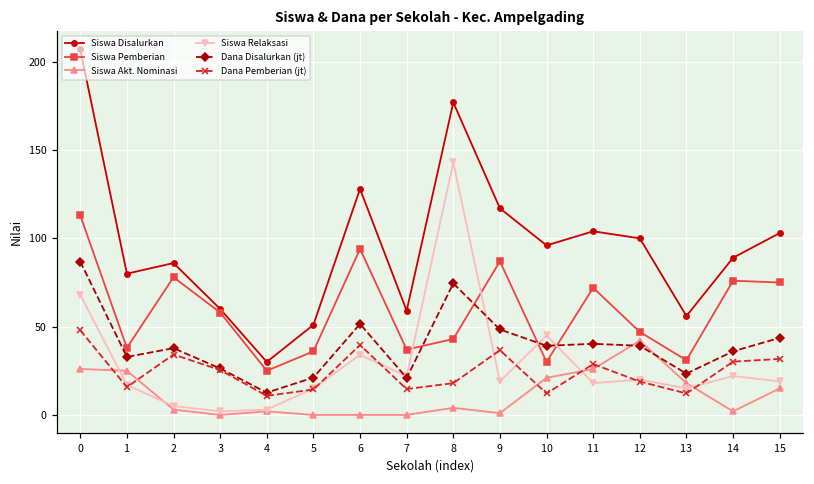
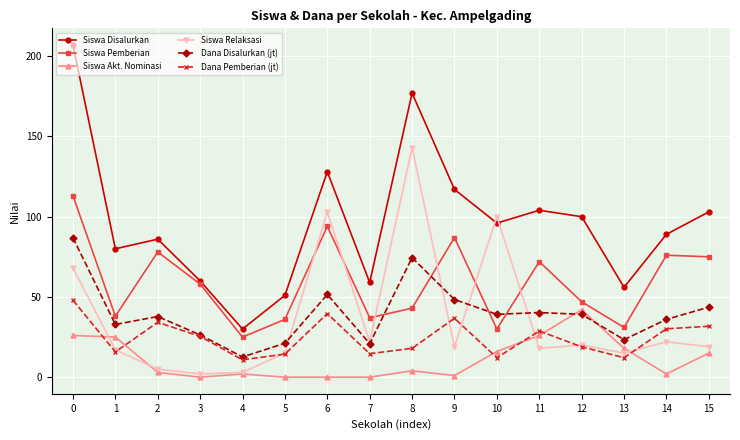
  {
    "Siswa Akt. Nominasi": {
      "0": 26,
      "1": 25,
      "2": 3,
      "3": 0,
      "5": 0,
      "6": 0,
      "7": 0,
      "8": 4,
      "9": 1,
-     "10": 21,
+     "10": 16,
      "11": 26,
      "12": 42,
      "13": 18,
      "14": 2,
      "15": 15
    },
    "Siswa Relaksasi": {
      "0": 68,
      "2": 5,
      "3": 2,
-     "6": 34,
+     "6": 103,
      "8": 143,
      "9": 19,
-     "10": 45,
+     "10": 100,
      "11": 18,
      "13": 15,
      "14": 22,
      "15": 19
    }
  }
